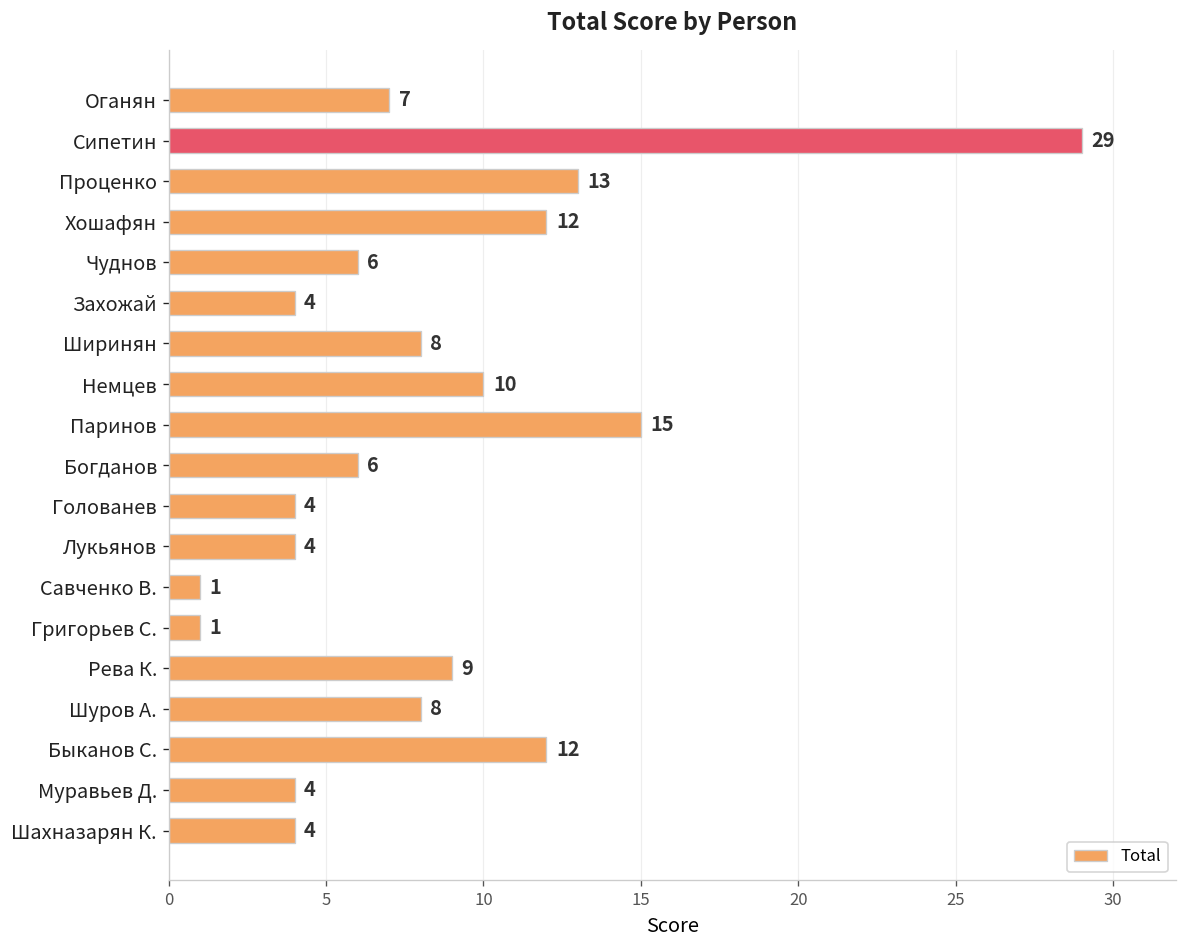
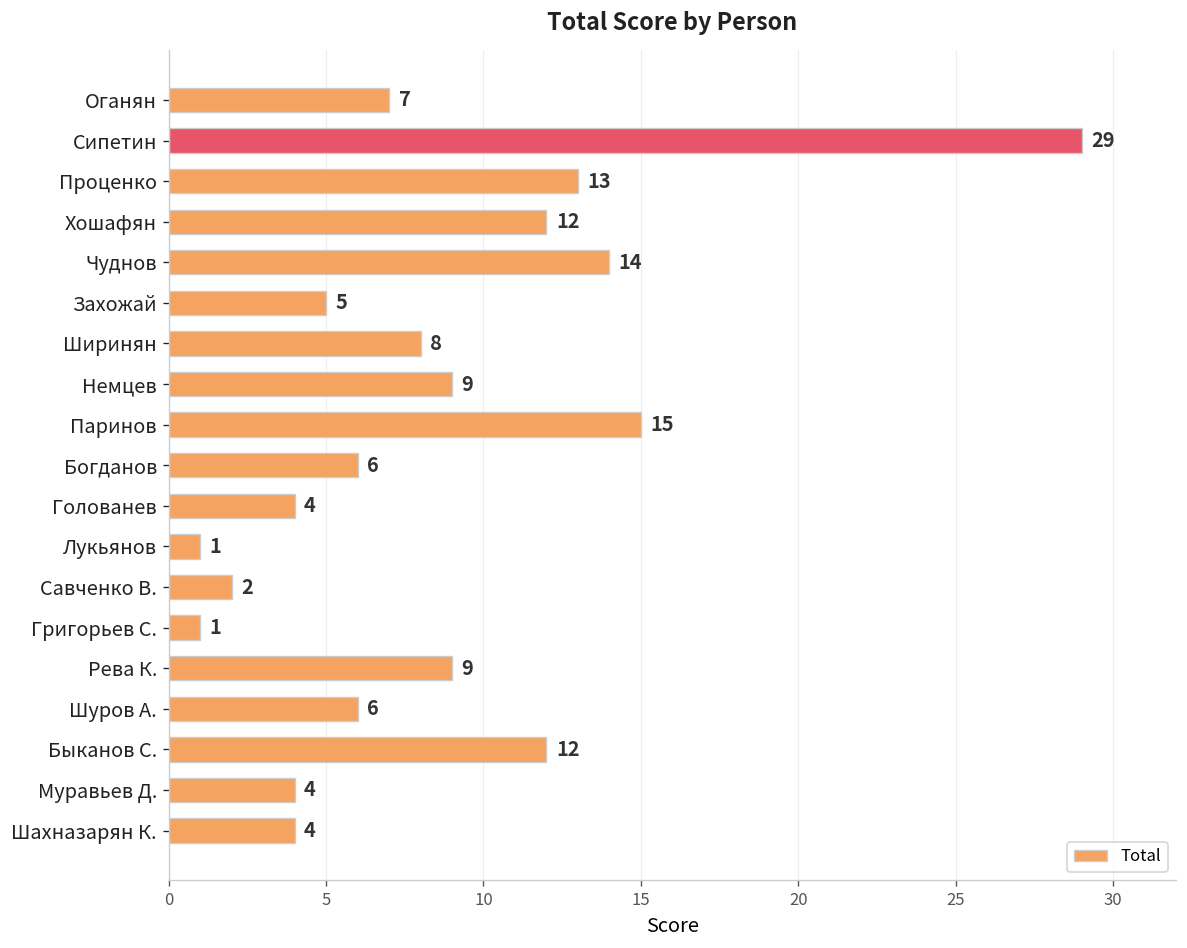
  {
    "Оганян": 7,
    "Сипетин": 29,
    "Проценко": 13,
    "Хошафян": 12,
-   "Чуднов": 6,
-   "Захожай": 4,
+   "Чуднов": 14,
+   "Захожай": 5,
    "Ширинян": 8,
-   "Немцев": 10,
+   "Немцев": 9,
    "Паринов": 15,
    "Богданов": 6,
    "Голованев": 4,
-   "Лукьянов": 4,
-   "Савченко В.": 1,
+   "Лукьянов": 1,
+   "Савченко В.": 2,
    "Григорьев С.": 1,
    "Рева К.": 9,
-   "Шуров А.": 8,
+   "Шуров А.": 6,
    "Быканов С.": 12,
    "Муравьев Д.": 4,
    "Шахназарян К.": 4
  }
